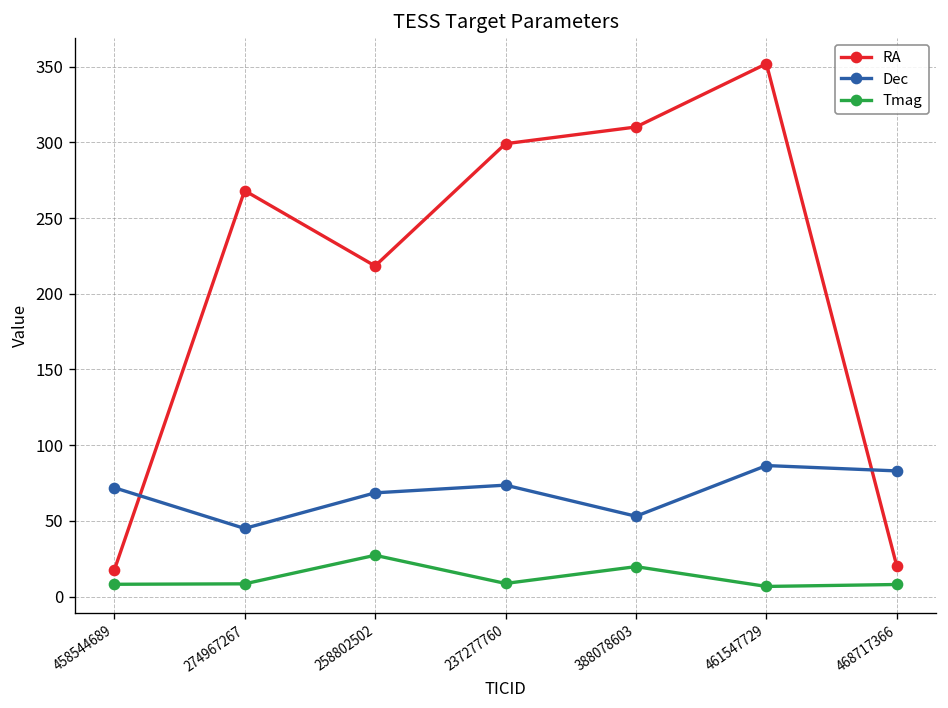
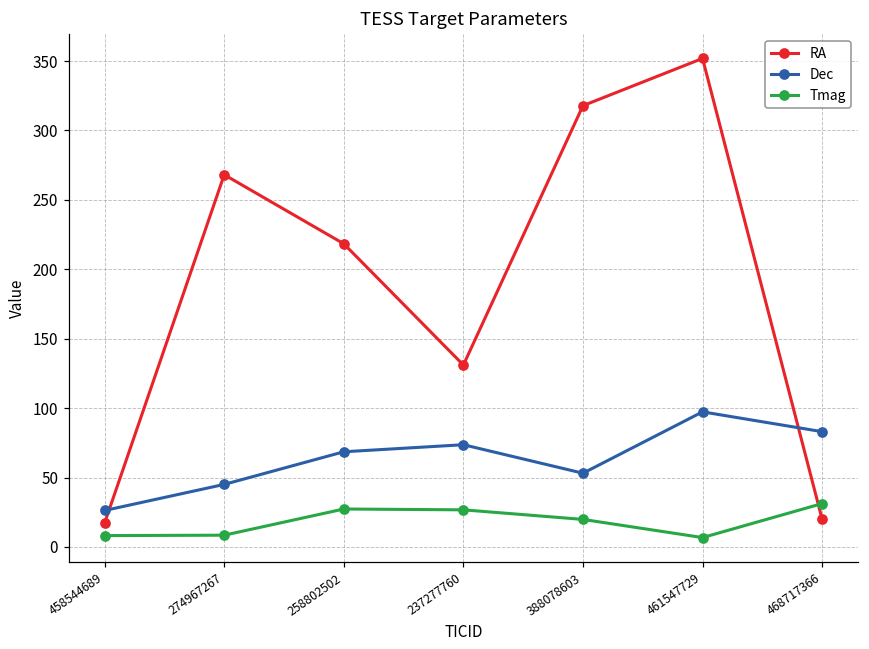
  {
    "RA": {
      "458544689": 17,
      "274967267": 268,
      "258802502": 218,
-     "237277760": 299,
-     "388078603": 310,
+     "237277760": 131,
+     "388078603": 318,
      "461547729": 352,
      "468717366": 20
    },
    "Dec": {
-     "458544689": 72,
+     "458544689": 26,
      "274967267": 45,
      "258802502": 69,
      "237277760": 74,
      "388078603": 53,
-     "461547729": 87,
+     "461547729": 97,
      "468717366": 83
    },
    "Tmag": {
      "458544689": 8,
      "274967267": 8,
      "258802502": 27,
-     "237277760": 9,
+     "237277760": 27,
      "388078603": 20,
      "461547729": 7,
-     "468717366": 8
+     "468717366": 31
    }
  }
